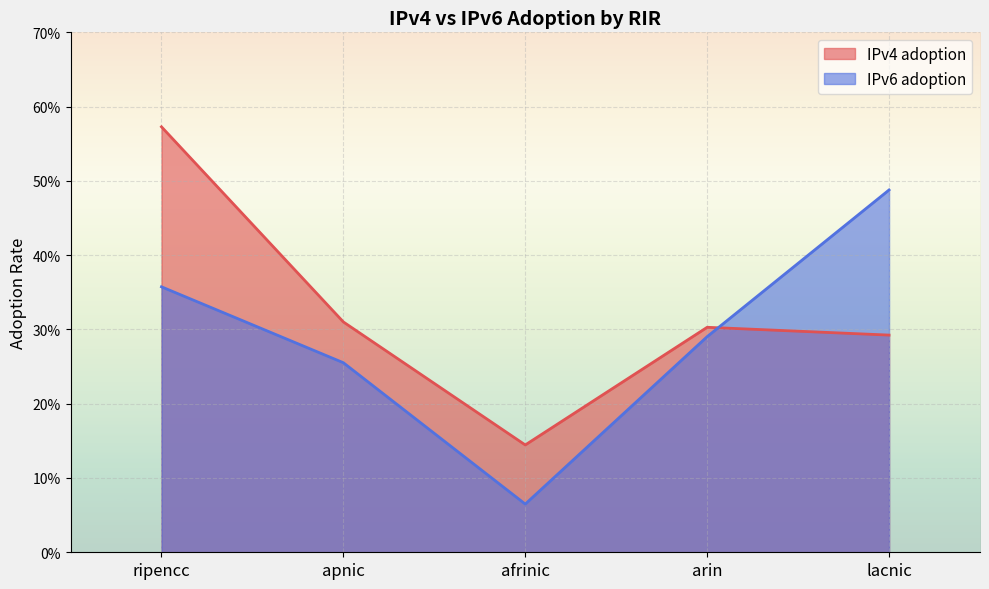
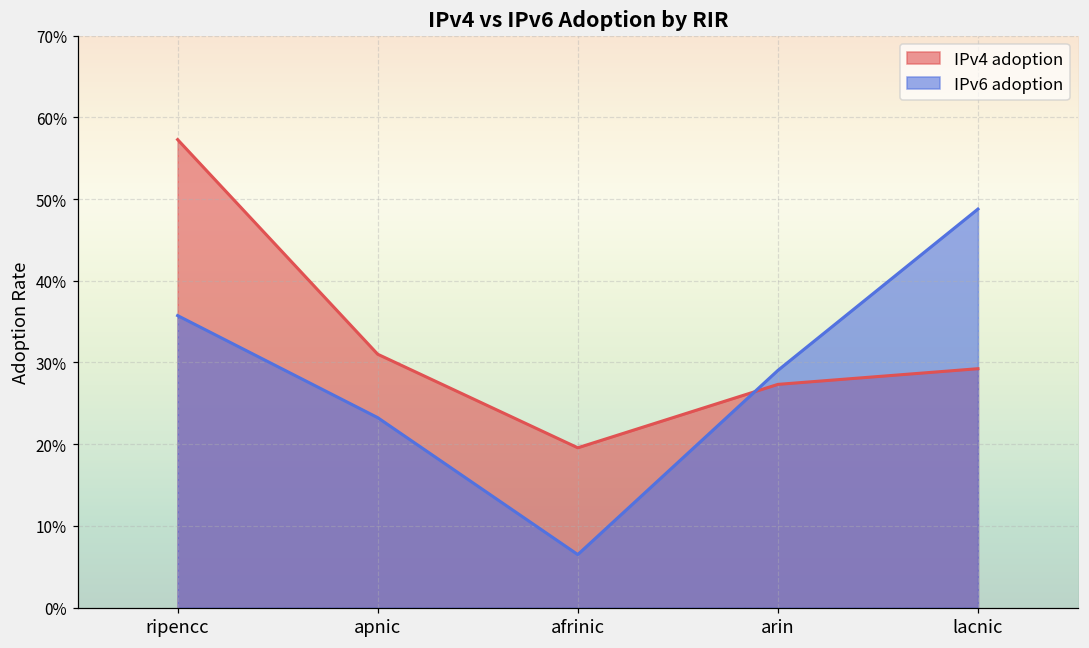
  {
    "IPv4 adoption": {
      "ripencc": "57%",
      "apnic": "31%",
-     "afrinic": "14%",
-     "arin": "30%",
+     "afrinic": "20%",
+     "arin": "27%",
      "lacnic": "29%"
    },
    "IPv6 adoption": {
      "ripencc": "36%",
-     "apnic": "26%",
+     "apnic": "23%",
      "afrinic": "6%",
      "arin": "29%",
      "lacnic": "49%"
    }
  }
